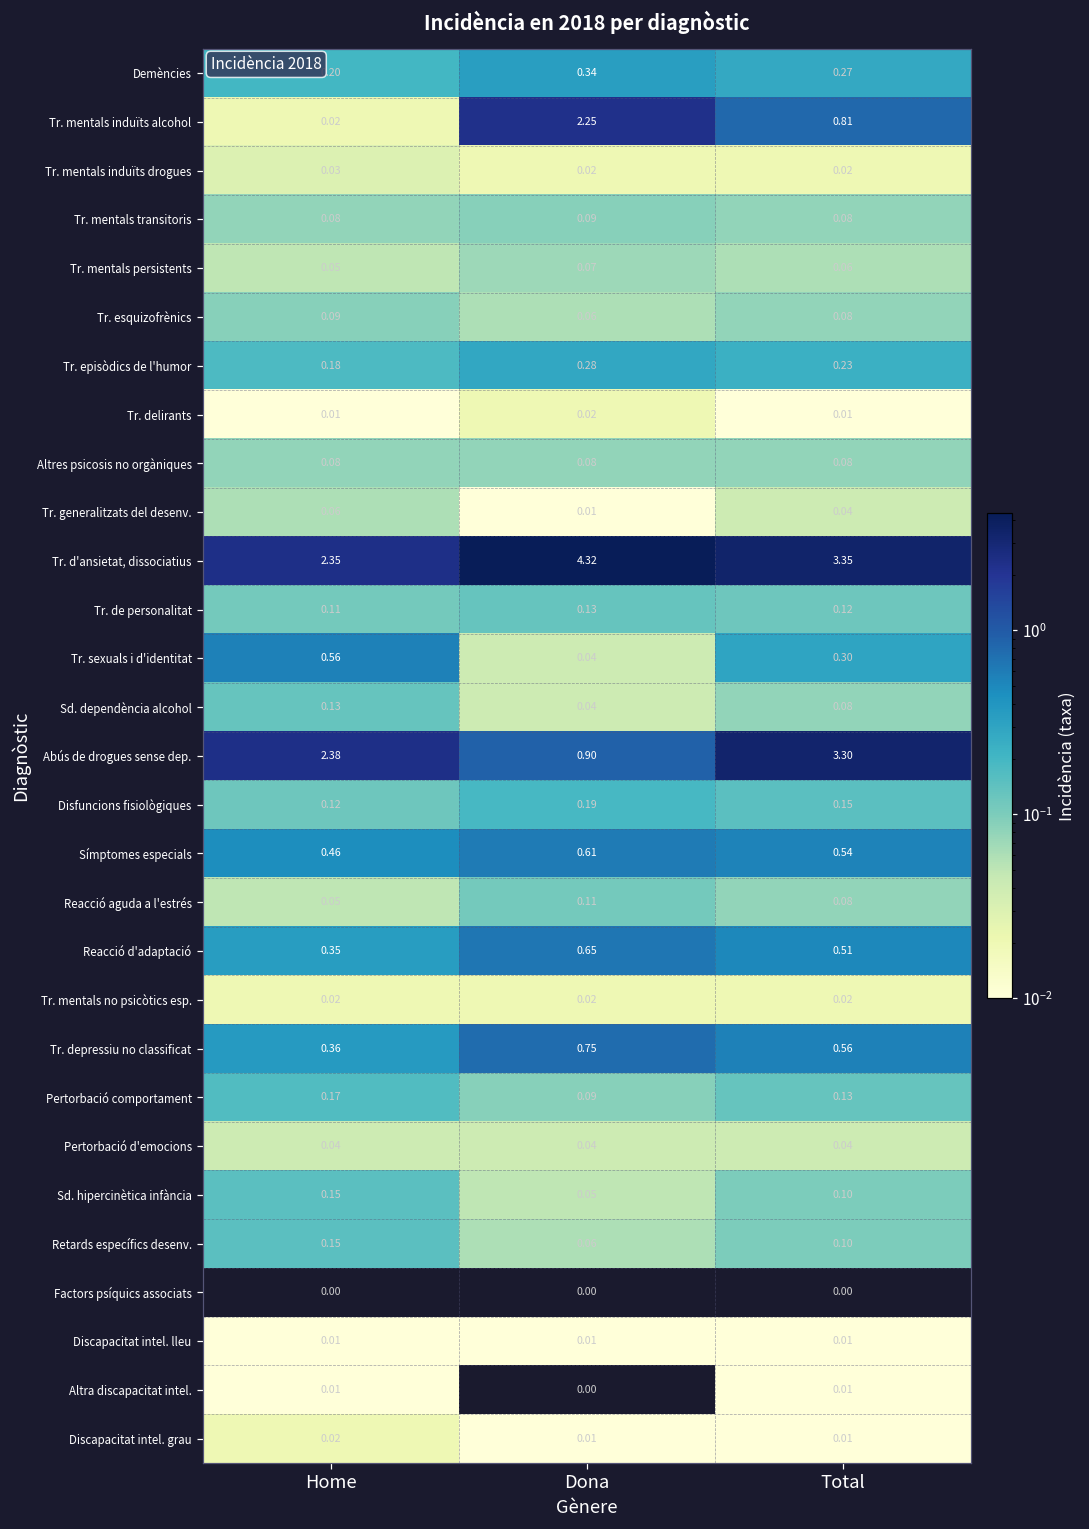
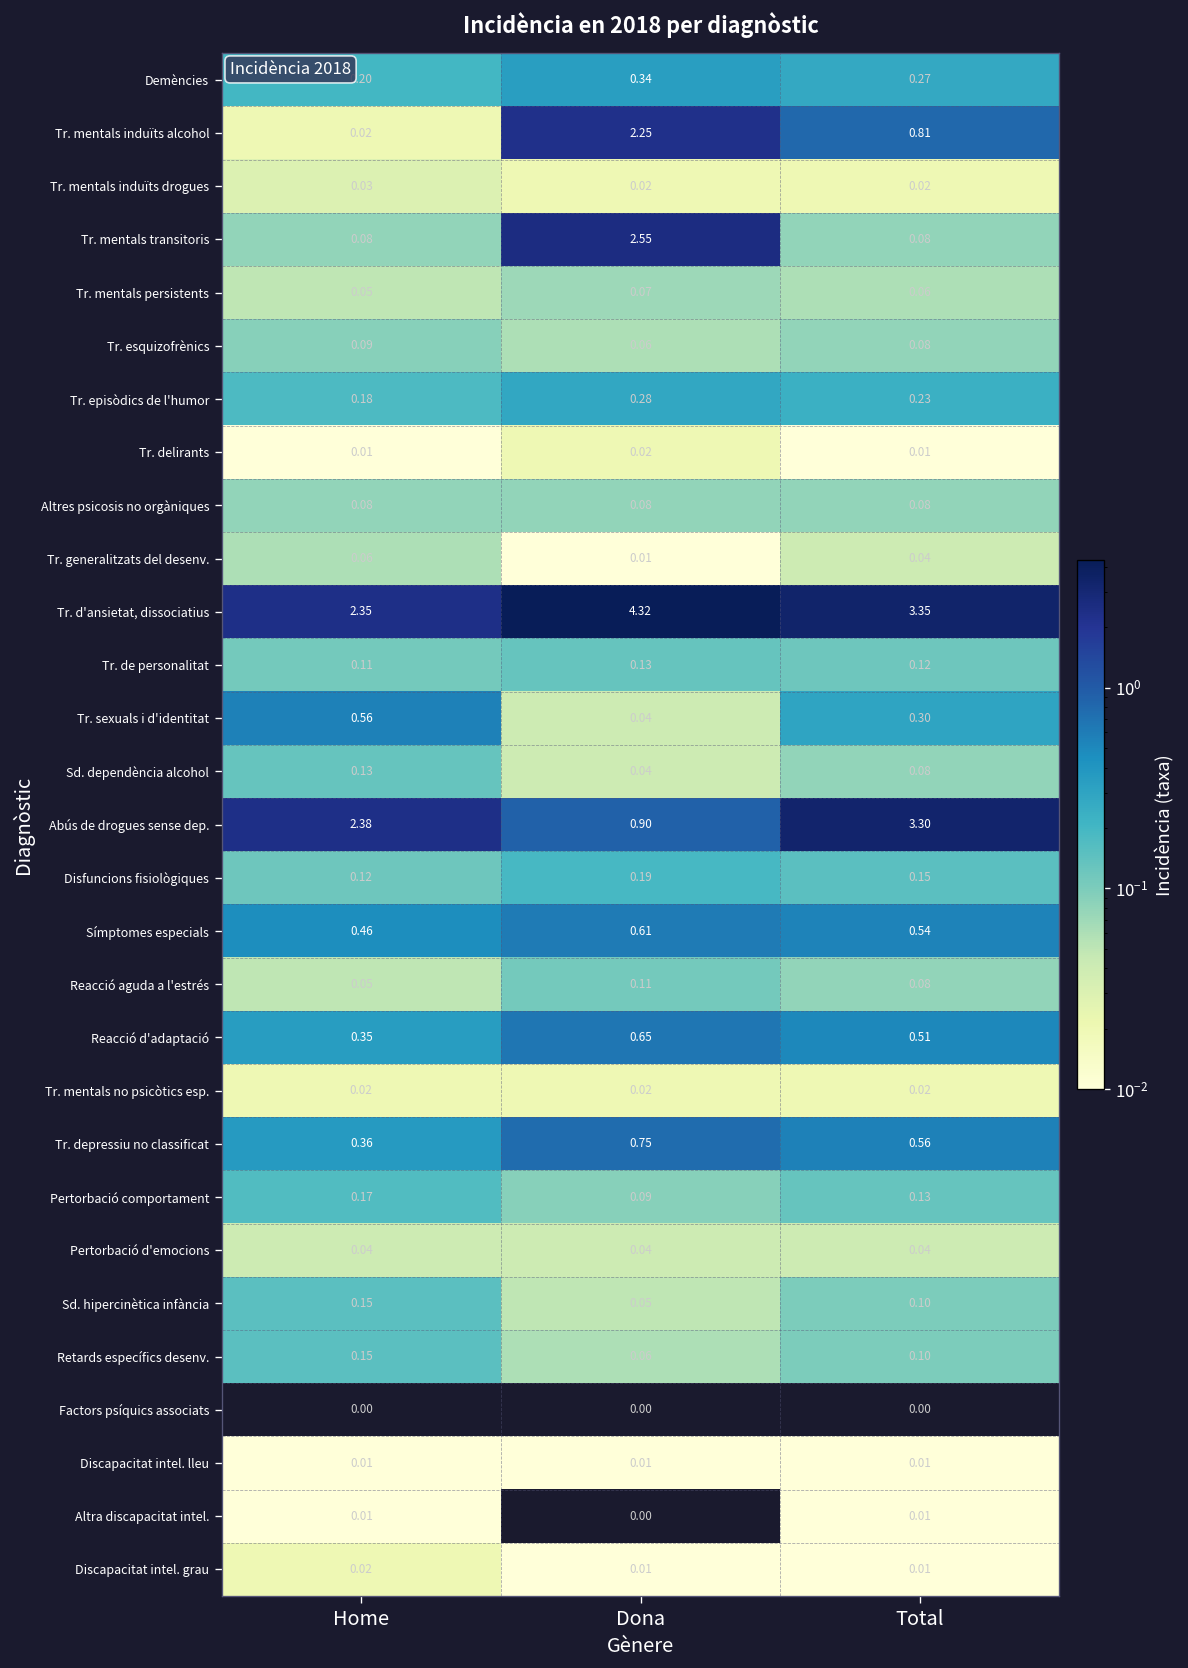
  {
    "Demències": {
      "Dona": 0.34,
      "Total": 0.27
    },
    "Tr. mentals induïts alcohol": {
      "Dona": 2.25,
      "Total": 0.81
    },
    "Tr. mentals transitoris": {
      "Home": 0.08,
-     "Dona": 0.09,
+     "Dona": 2.55,
      "Total": 0.08
    },
    "Tr. esquizofrènics": {
      "Home": 0.09,
      "Total": 0.08
    },
    "Tr. episòdics de l'humor": {
      "Home": 0.18,
      "Dona": 0.28,
      "Total": 0.23
    },
    "Tr. delirants": {
      "Home": 0.01,
      "Total": 0.01
    },
    "Altres psicosis no orgàniques": {
      "Home": 0.08,
      "Dona": 0.08,
      "Total": 0.08
    },
    "Tr. generalitzats del desenv.": {
      "Dona": 0.01
    },
    "Tr. d'ansietat, dissociatius": {
      "Home": 2.35,
      "Dona": 4.32,
      "Total": 3.35
    },
    "Tr. de personalitat": {
      "Home": 0.11,
      "Dona": 0.13,
      "Total": 0.12
    },
    "Tr. sexuals i d'identitat": {
      "Home": 0.56,
      "Total": 0.30
    },
    "Sd. dependència alcohol": {
      "Home": 0.13,
      "Total": 0.08
    },
    "Abús de drogues sense dep.": {
      "Home": 2.38,
      "Dona": 0.90,
      "Total": 3.30
    },
    "Disfuncions fisiològiques": {
      "Home": 0.12,
      "Dona": 0.19,
      "Total": 0.15
    },
    "Símptomes especials": {
      "Home": 0.46,
      "Dona": 0.61,
      "Total": 0.54
    },
    "Reacció aguda a l'estrés": {
      "Dona": 0.11,
      "Total": 0.08
    },
    "Reacció d'adaptació": {
      "Home": 0.35,
      "Dona": 0.65,
      "Total": 0.51
    },
    "Tr. depressiu no classificat": {
      "Home": 0.36,
      "Dona": 0.75,
      "Total": 0.56
    },
    "Pertorbació comportament": {
      "Home": 0.17,
      "Dona": 0.09,
      "Total": 0.13
    },
    "Sd. hipercinètica infància": {
      "Home": 0.15,
      "Total": 0.10
    },
    "Retards específics desenv.": {
      "Home": 0.15,
      "Total": 0.10
    },
    "Factors psíquics associats": {
      "Home": 0.00,
      "Dona": 0.00,
      "Total": 0.00
    },
    "Discapacitat intel. lleu": {
      "Home": 0.01,
      "Dona": 0.01,
      "Total": 0.01
    },
    "Altra discapacitat intel.": {
      "Home": 0.01,
      "Dona": 0.00,
      "Total": 0.01
    },
    "Discapacitat intel. grau": {
      "Dona": 0.01,
      "Total": 0.01
    }
  }
